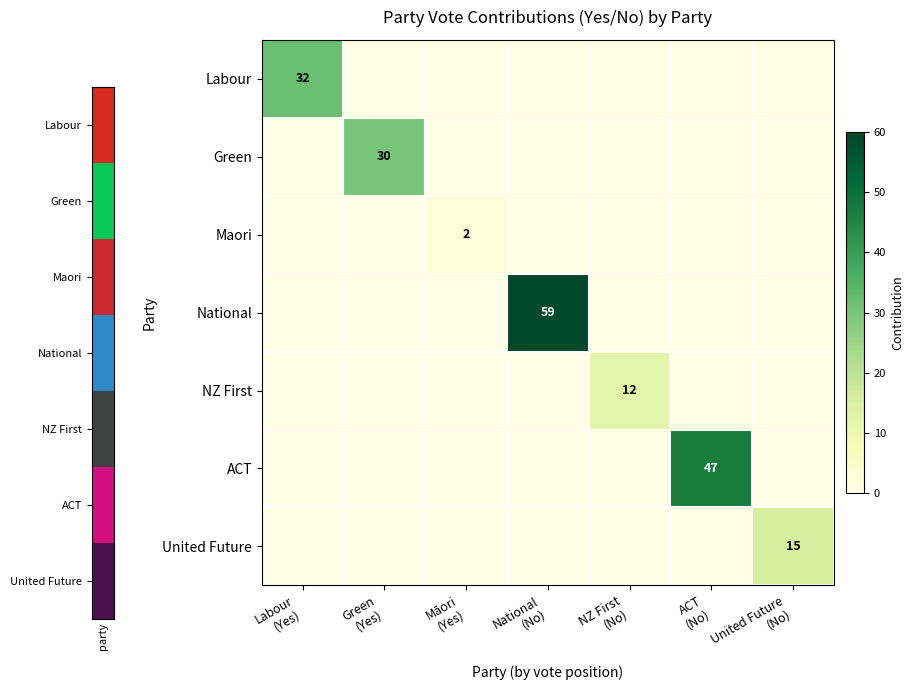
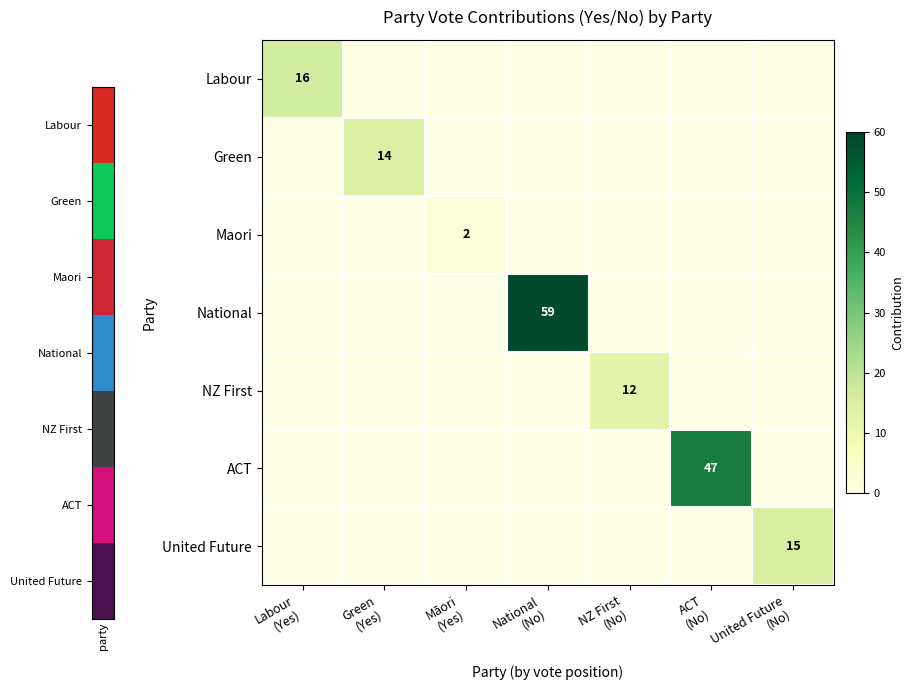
  {
    "Party Vote Contributions (Yes/No) by Party": {
      "Labour": {
-       "Labour (Yes)": 32
+       "Labour (Yes)": 16
      },
      "Green": {
-       "Green (Yes)": 30
+       "Green (Yes)": 14
      },
      "Maori": {
        "Māori (Yes)": 2
      },
      "National": {
        "National (No)": 59
      },
      "NZ First": {
        "NZ First (No)": 12
      },
      "ACT": {
        "ACT (No)": 47
      },
      "United Future": {
        "United Future (No)": 15
      }
    }
  }
